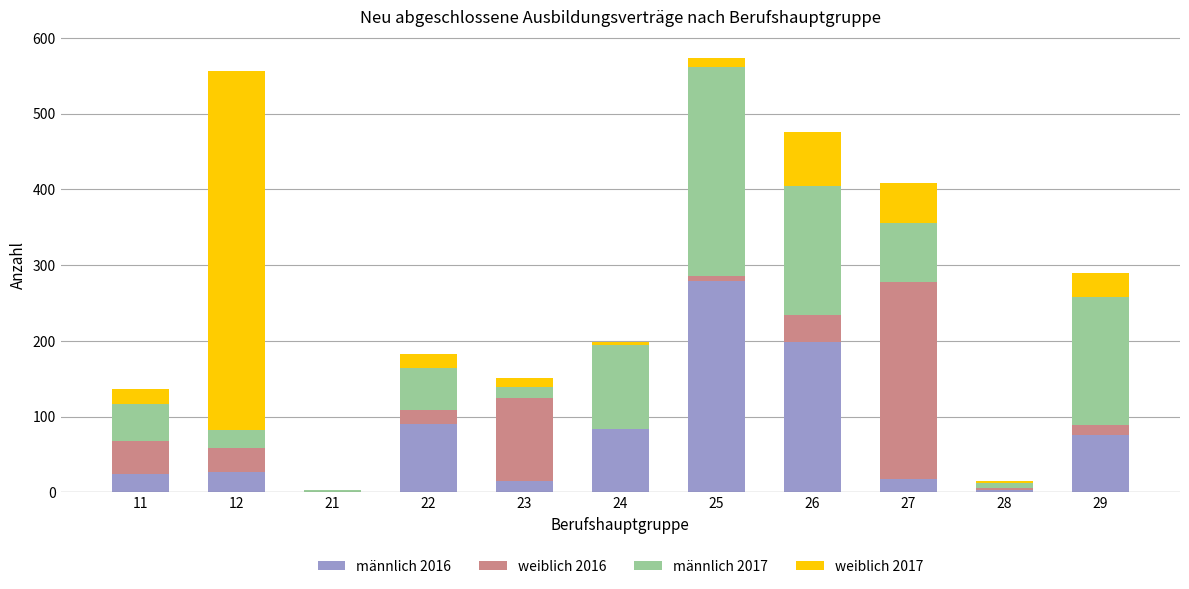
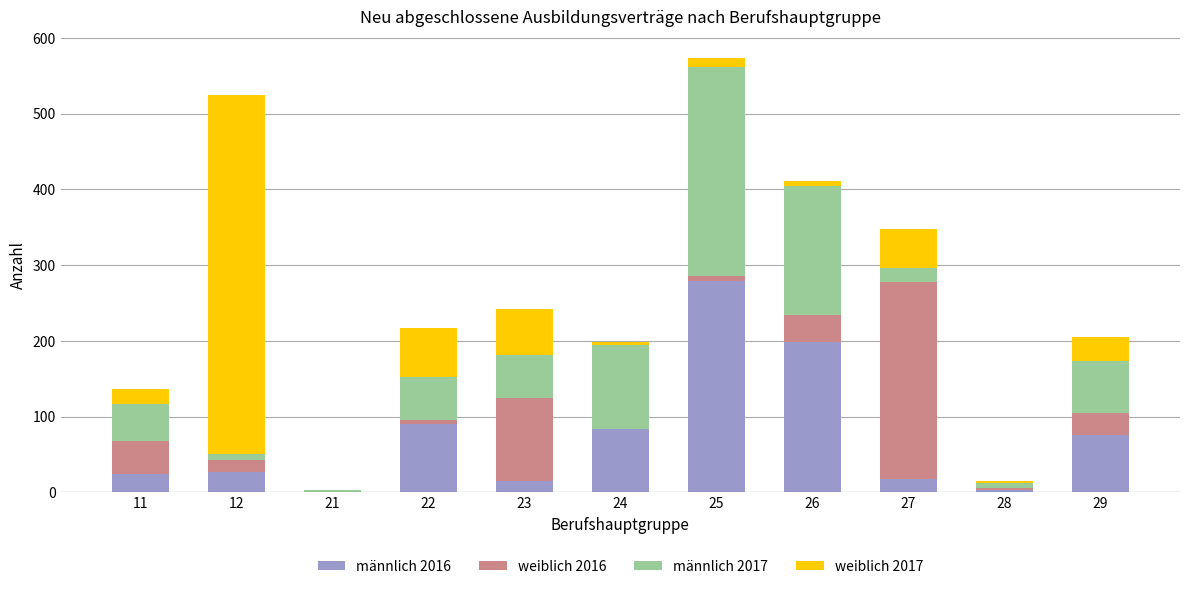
  {
    "weiblich 2016": {
      "11": 40,
-     "12": 30,
+     "12": 20,
      "21": 0,
-     "22": 20,
+     "22": 10,
      "23": 110,
      "24": 0,
      "25": 10,
      "26": 40,
      "27": 260,
-     "29": 10
+     "29": 30
    },
    "männlich 2017": {
      "11": 50,
-     "12": 20,
+     "12": 10,
      "22": 60,
-     "23": 20,
+     "23": 60,
      "24": 110,
      "25": 280,
      "26": 170,
-     "27": 80,
+     "27": 20,
      "28": 10,
-     "29": 170
+     "29": 70
    },
    "weiblich 2017": {
      "11": 20,
      "12": 470,
      "21": 0,
-     "22": 20,
-     "23": 10,
+     "22": 70,
+     "23": 60,
      "25": 10,
-     "26": 70,
+     "26": 10,
      "27": 50,
      "29": 30
    }
  }
